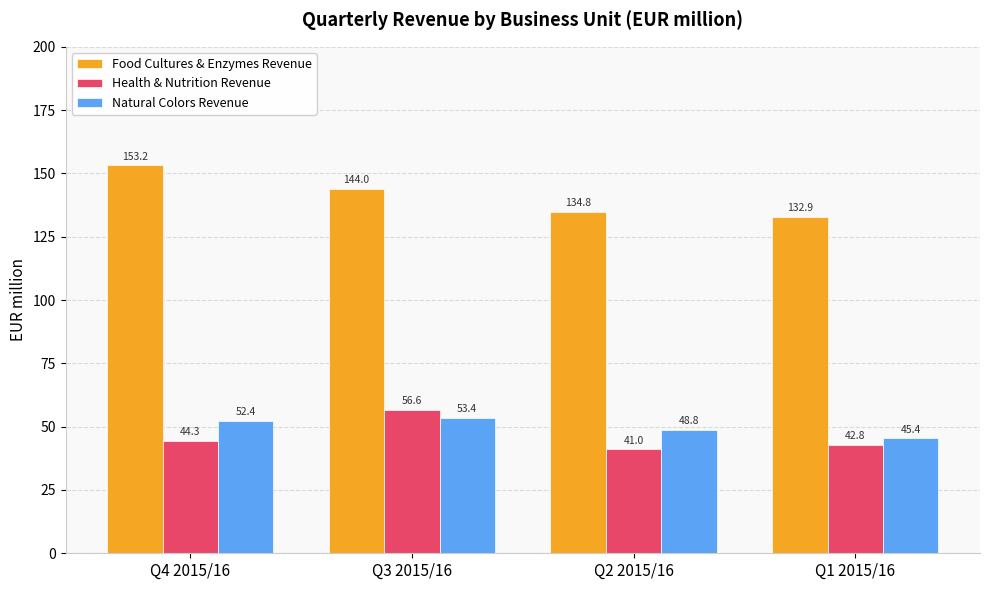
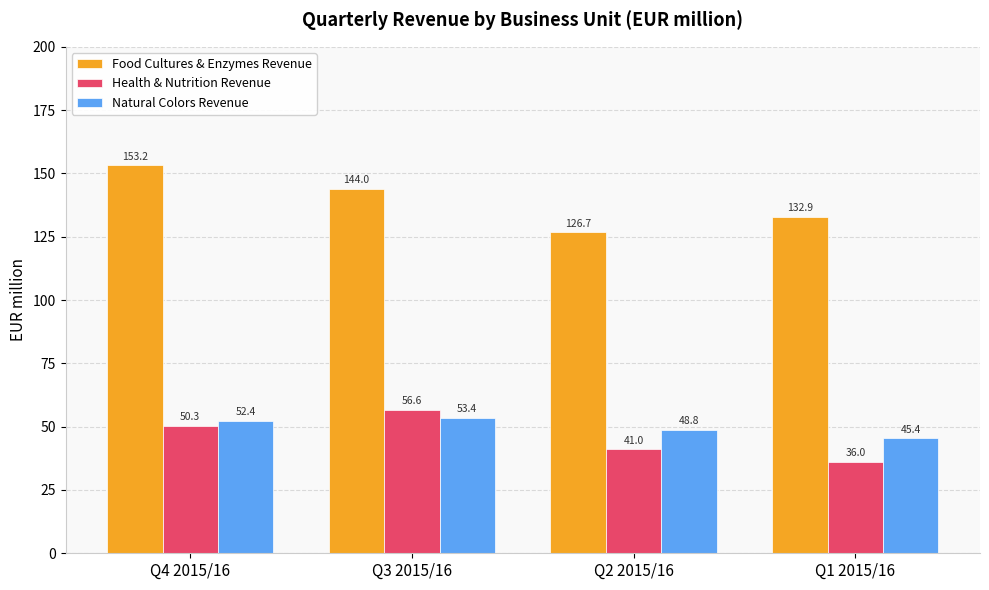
  {
    "Food Cultures & Enzymes Revenue": {
      "Q4 2015/16": 153.2,
      "Q3 2015/16": 144.0,
-     "Q2 2015/16": 134.8,
+     "Q2 2015/16": 126.7,
      "Q1 2015/16": 132.9
    },
    "Health & Nutrition Revenue": {
-     "Q4 2015/16": 44.3,
+     "Q4 2015/16": 50.3,
      "Q3 2015/16": 56.6,
      "Q2 2015/16": 41.0,
-     "Q1 2015/16": 42.8
+     "Q1 2015/16": 36.0
    },
    "Natural Colors Revenue": {
      "Q4 2015/16": 52.4,
      "Q3 2015/16": 53.4,
      "Q2 2015/16": 48.8,
      "Q1 2015/16": 45.4
    }
  }
